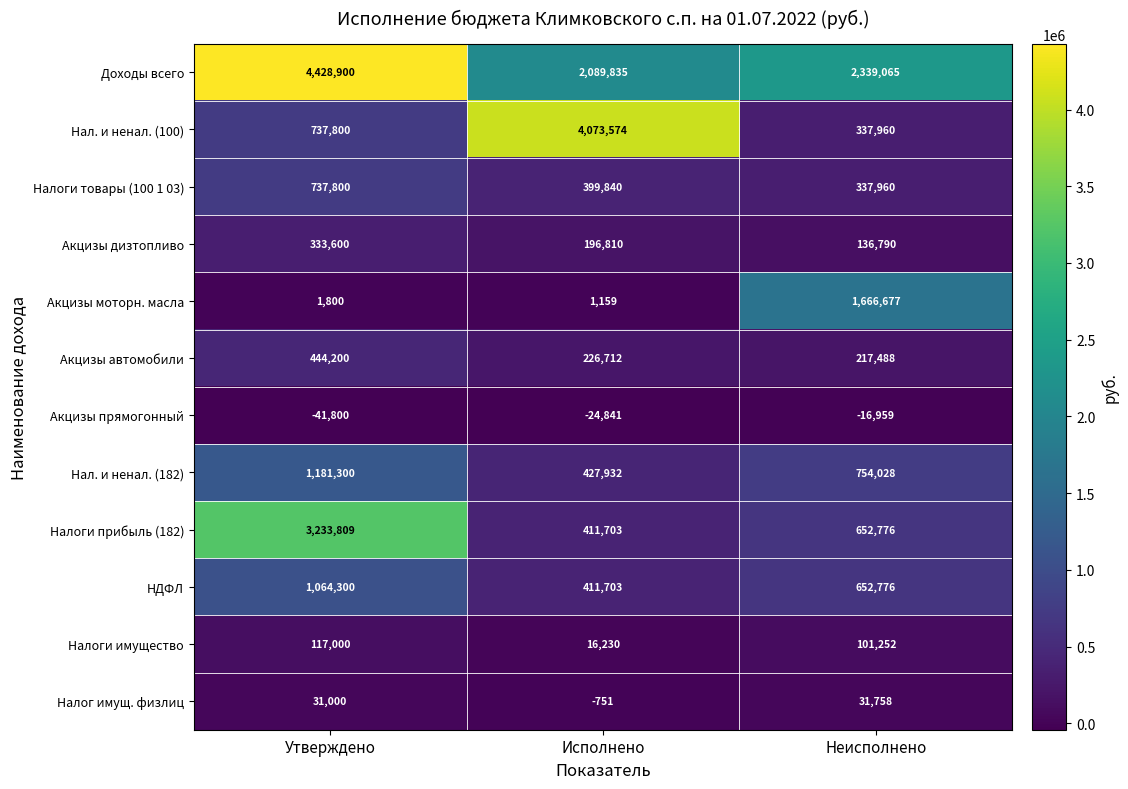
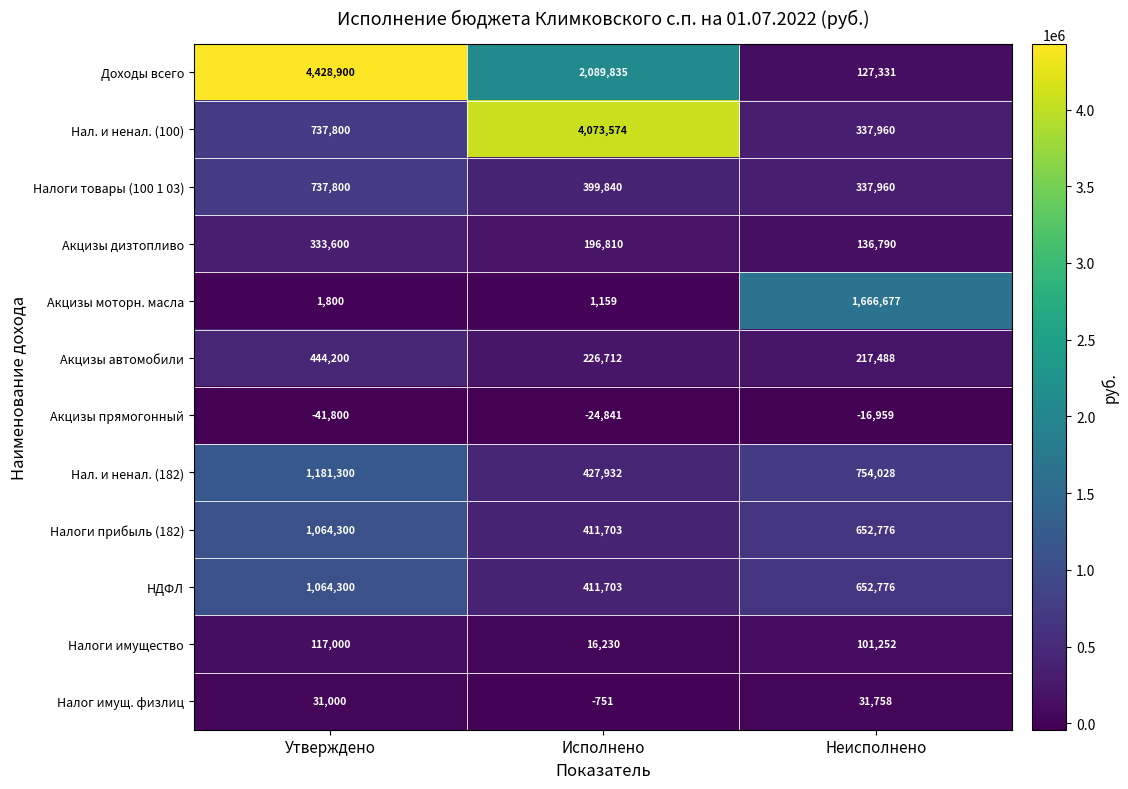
  {
    "Доходы всего": {
      "Утверждено": "4,428,900",
      "Исполнено": "2,089,835",
-     "Неисполнено": "2,339,065"
+     "Неисполнено": "127,331"
    },
    "Нал. и ненал. (100)": {
      "Утверждено": "737,800",
      "Исполнено": "4,073,574",
      "Неисполнено": "337,960"
    },
    "Налоги товары (100 1 03)": {
      "Утверждено": "737,800",
      "Исполнено": "399,840",
      "Неисполнено": "337,960"
    },
    "Акцизы дизтопливо": {
      "Утверждено": "333,600",
      "Исполнено": "196,810",
      "Неисполнено": "136,790"
    },
    "Акцизы моторн. масла": {
      "Утверждено": "1,800",
      "Исполнено": "1,159",
      "Неисполнено": "1,666,677"
    },
    "Акцизы автомобили": {
      "Утверждено": "444,200",
      "Исполнено": "226,712",
      "Неисполнено": "217,488"
    },
    "Акцизы прямогонный": {
      "Утверждено": "-41,800",
      "Исполнено": "-24,841",
      "Неисполнено": "-16,959"
    },
    "Нал. и ненал. (182)": {
      "Утверждено": "1,181,300",
      "Исполнено": "427,932",
      "Неисполнено": "754,028"
    },
    "Налоги прибыль (182)": {
-     "Утверждено": "3,233,809",
+     "Утверждено": "1,064,300",
      "Исполнено": "411,703",
      "Неисполнено": "652,776"
    },
    "НДФЛ": {
      "Утверждено": "1,064,300",
      "Исполнено": "411,703",
      "Неисполнено": "652,776"
    },
    "Налоги имущество": {
      "Утверждено": "117,000",
      "Исполнено": "16,230",
      "Неисполнено": "101,252"
    },
    "Налог имущ. физлиц": {
      "Утверждено": "31,000",
      "Исполнено": "-751",
      "Неисполнено": "31,758"
    }
  }
